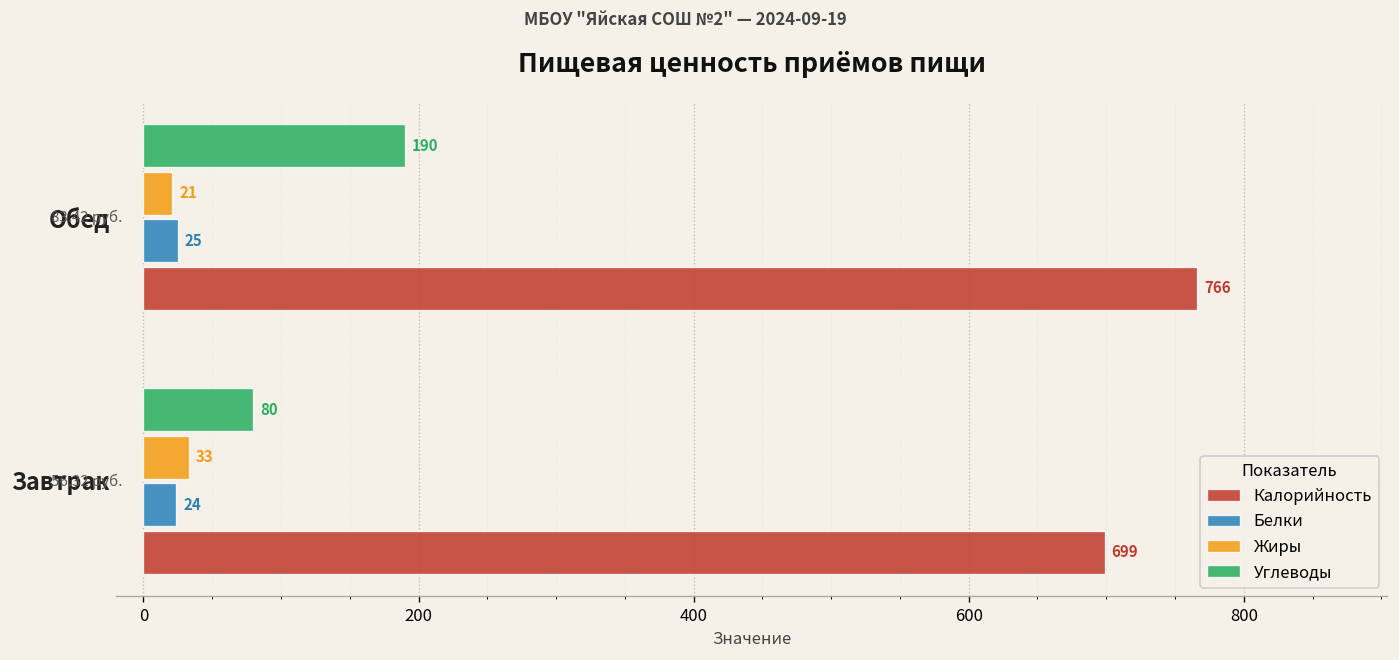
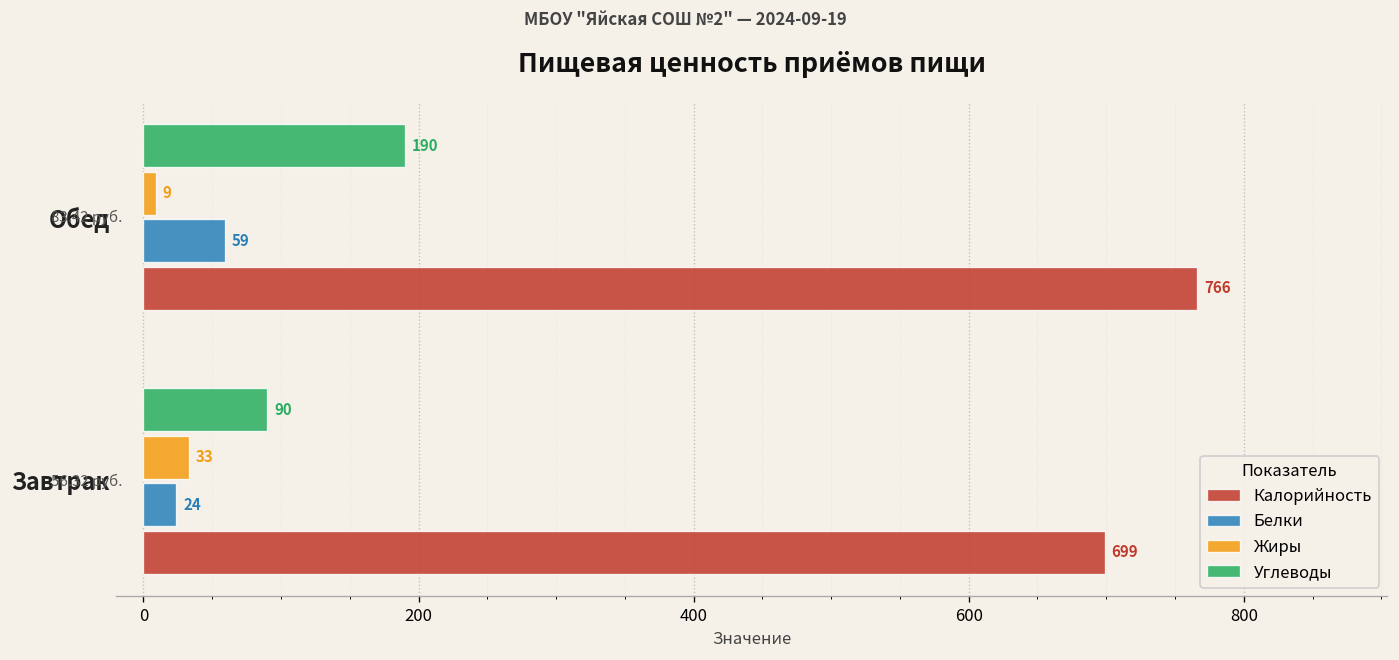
  {
    "Калорийность": {
      "Обед": 766,
      "Завтрак": 699
    },
    "Белки": {
-     "Обед": 25,
+     "Обед": 59,
      "Завтрак": 24
    },
    "Жиры": {
-     "Обед": 21,
+     "Обед": 9,
      "Завтрак": 33
    },
    "Углеводы": {
      "Обед": 190,
-     "Завтрак": 80
+     "Завтрак": 90
    }
  }
